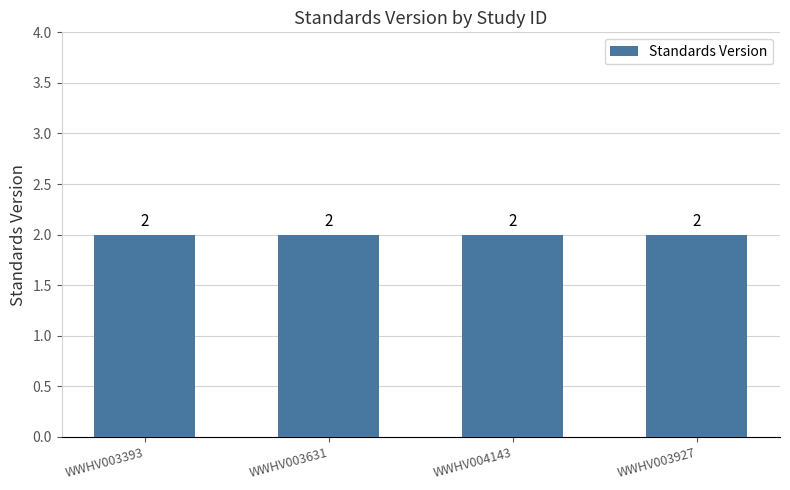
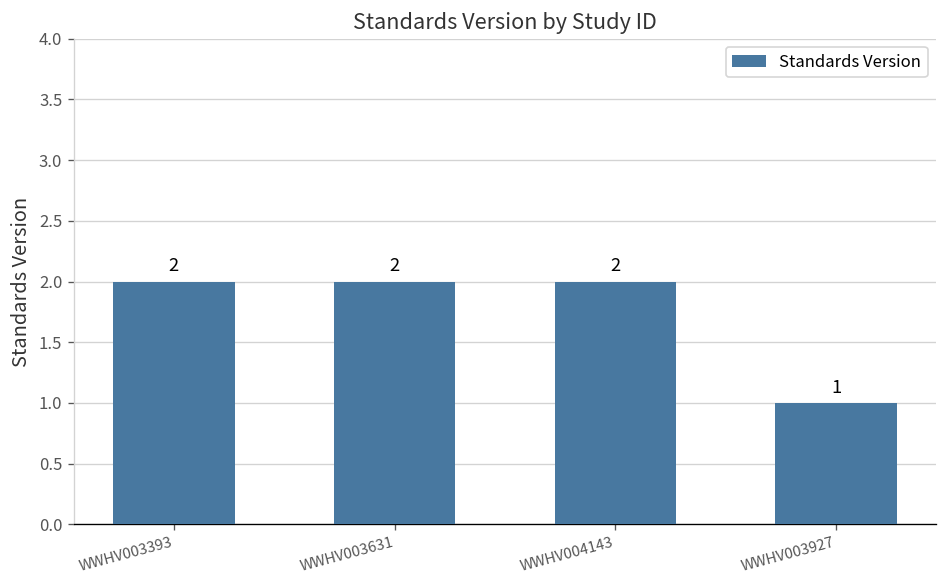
  {
    "WWHV003393": 2,
    "WWHV003631": 2,
    "WWHV004143": 2,
-   "WWHV003927": 2
+   "WWHV003927": 1
  }
